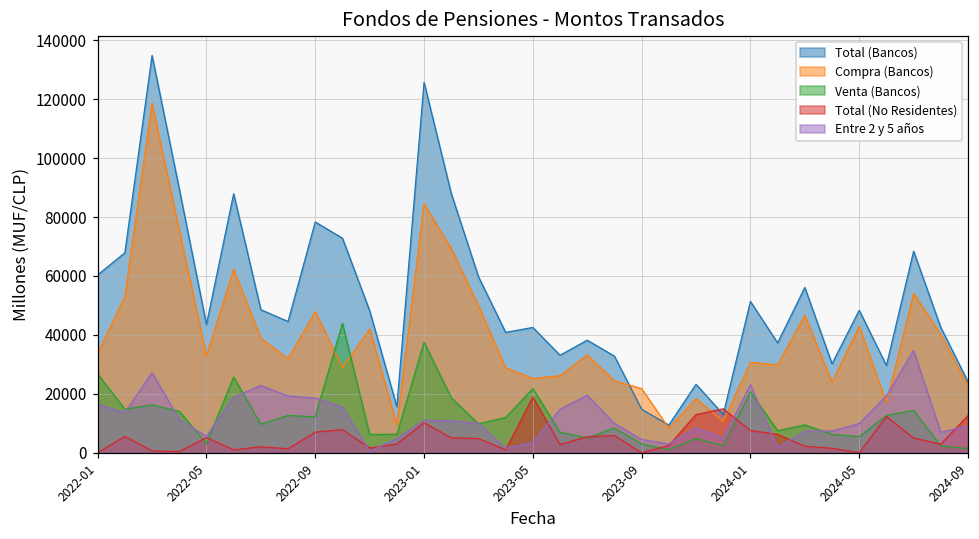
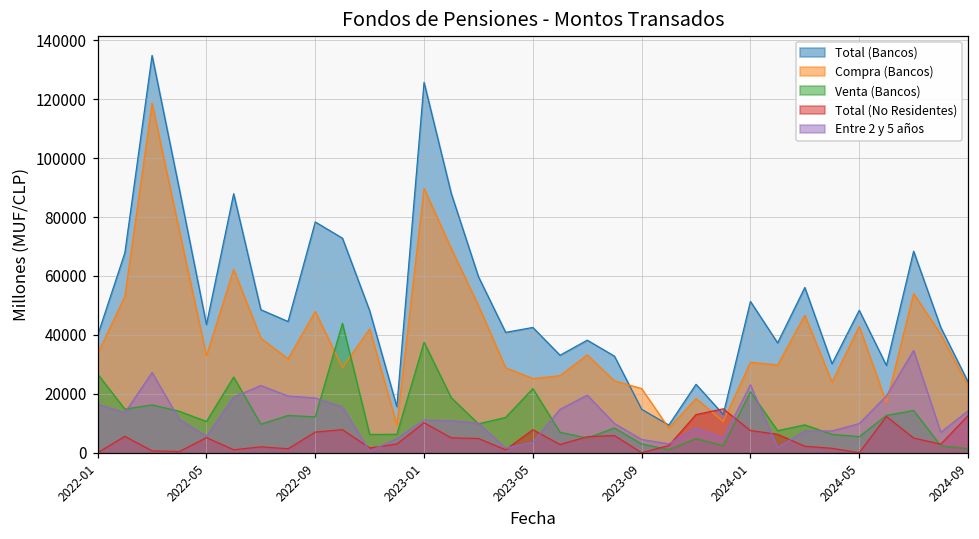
  {
    "Total (Bancos)": {
-     "2022-01": 60000,
+     "2022-01": 40000,
      "2022-05": 44000,
      "2022-09": 78000,
      "2023-01": 126000,
      "2023-05": 43000,
      "2023-09": 15000,
      "2024-01": 51000,
      "2024-05": 48000,
      "2024-09": 24000
    },
    "Compra (Bancos)": {
      "2022-01": 34000,
      "2022-05": 33000,
      "2022-09": 48000,
-     "2023-01": 84000,
+     "2023-01": 90000,
      "2023-05": 25000,
      "2023-09": 22000,
      "2024-01": 31000,
      "2024-05": 43000,
      "2024-09": 23000
    },
    "Venta (Bancos)": {
      "2022-01": 27000,
-     "2022-05": 3000,
+     "2022-05": 11000,
      "2022-09": 12000,
      "2023-01": 37000,
      "2023-05": 22000,
      "2023-09": 3000,
      "2024-01": 21000,
      "2024-05": 5000,
      "2024-09": 1000
    },
    "Total (No Residentes)": {
      "2022-01": 0,
      "2022-09": 7000,
-     "2023-05": 19000,
+     "2023-05": 8000,
      "2023-09": 0,
      "2024-01": 8000,
      "2024-05": 0,
      "2024-09": 13000
    },
    "Entre 2 y 5 años": {
      "2022-01": 16000,
      "2022-09": 19000,
      "2023-05": 4000,
      "2023-09": 5000,
      "2024-01": 23000,
      "2024-05": 10000,
-     "2024-09": 9000
+     "2024-09": 14000
    }
  }
